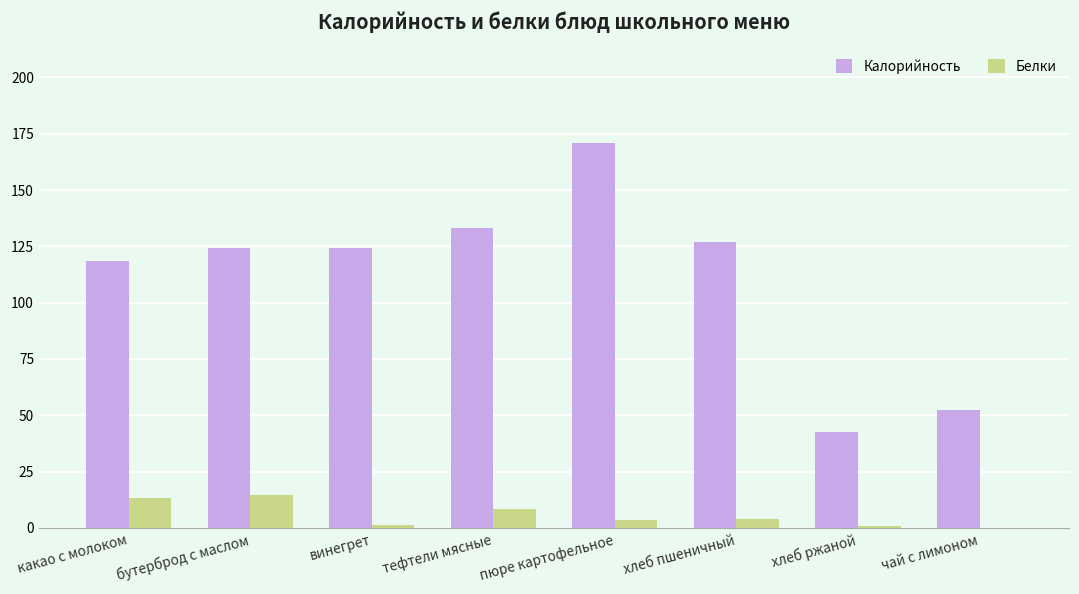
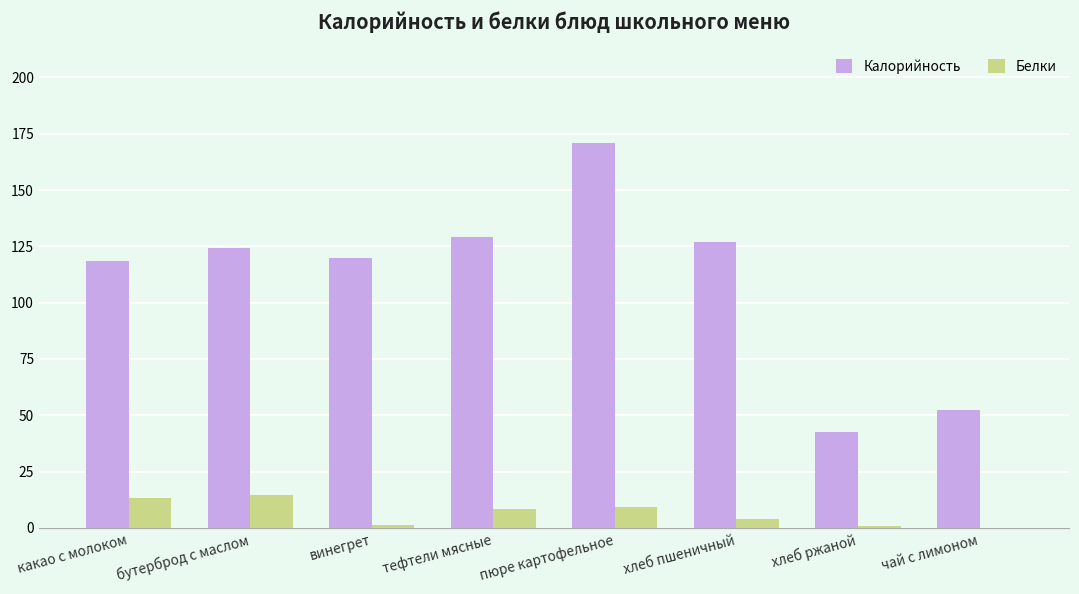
  {
    "Калорийность": {
      "какао с молоком": 119,
      "бутерброд с маслом": 124,
-     "винегрет": 124,
-     "тефтели мясные": 133,
+     "винегрет": 120,
+     "тефтели мясные": 129,
      "пюре картофельное": 171,
      "хлеб пшеничный": 127,
      "хлеб ржаной": 43,
      "чай с лимоном": 52
    },
    "Белки": {
      "какао с молоком": 13,
      "бутерброд с маслом": 15,
      "винегрет": 1,
      "тефтели мясные": 9,
-     "пюре картофельное": 3,
+     "пюре картофельное": 9,
      "хлеб пшеничный": 4
    }
  }
